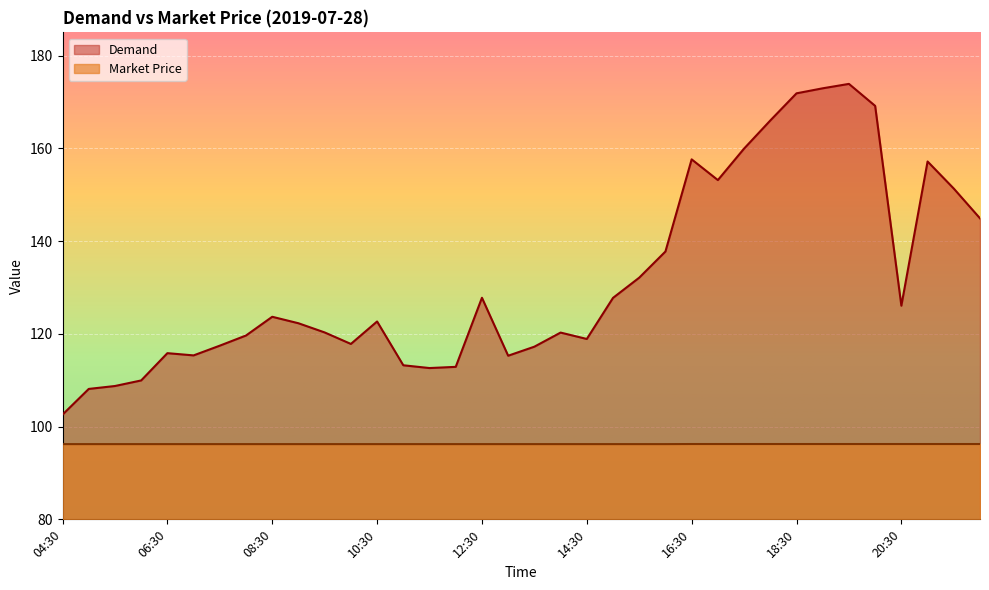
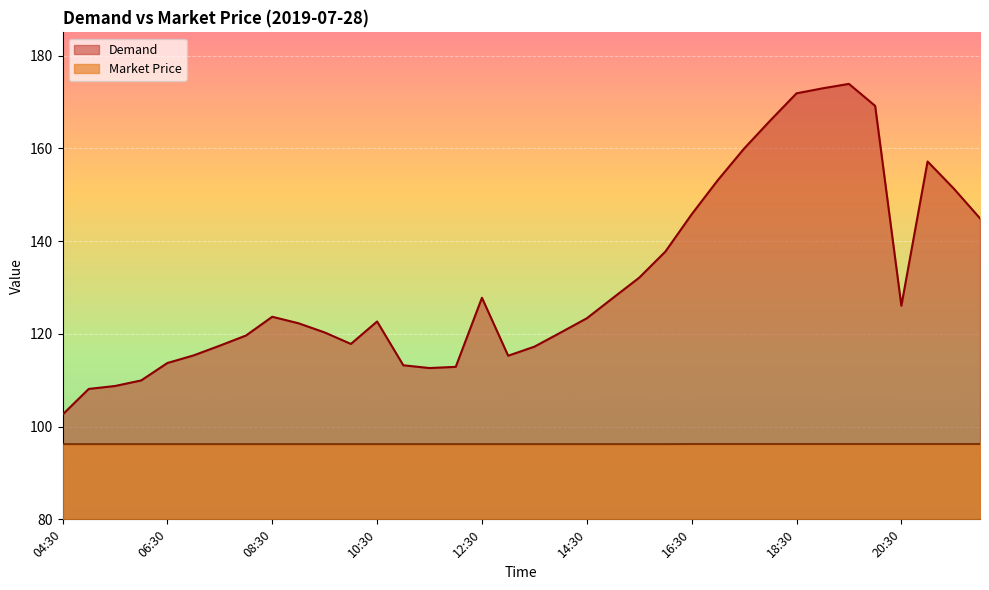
  {
    "Demand": {
      "04:30": 103,
-     "06:30": 116,
+     "06:30": 114,
      "08:30": 124,
      "10:30": 123,
      "12:30": 128,
-     "14:30": 119,
-     "16:30": 158,
+     "14:30": 123,
+     "16:30": 146,
      "18:30": 172,
      "20:30": 126
    },
    "Market Price": {
      "04:30": 96,
      "06:30": 96,
      "08:30": 96,
      "10:30": 96,
      "12:30": 96,
      "14:30": 96,
      "16:30": 96,
      "18:30": 96,
      "20:30": 96
    }
  }
